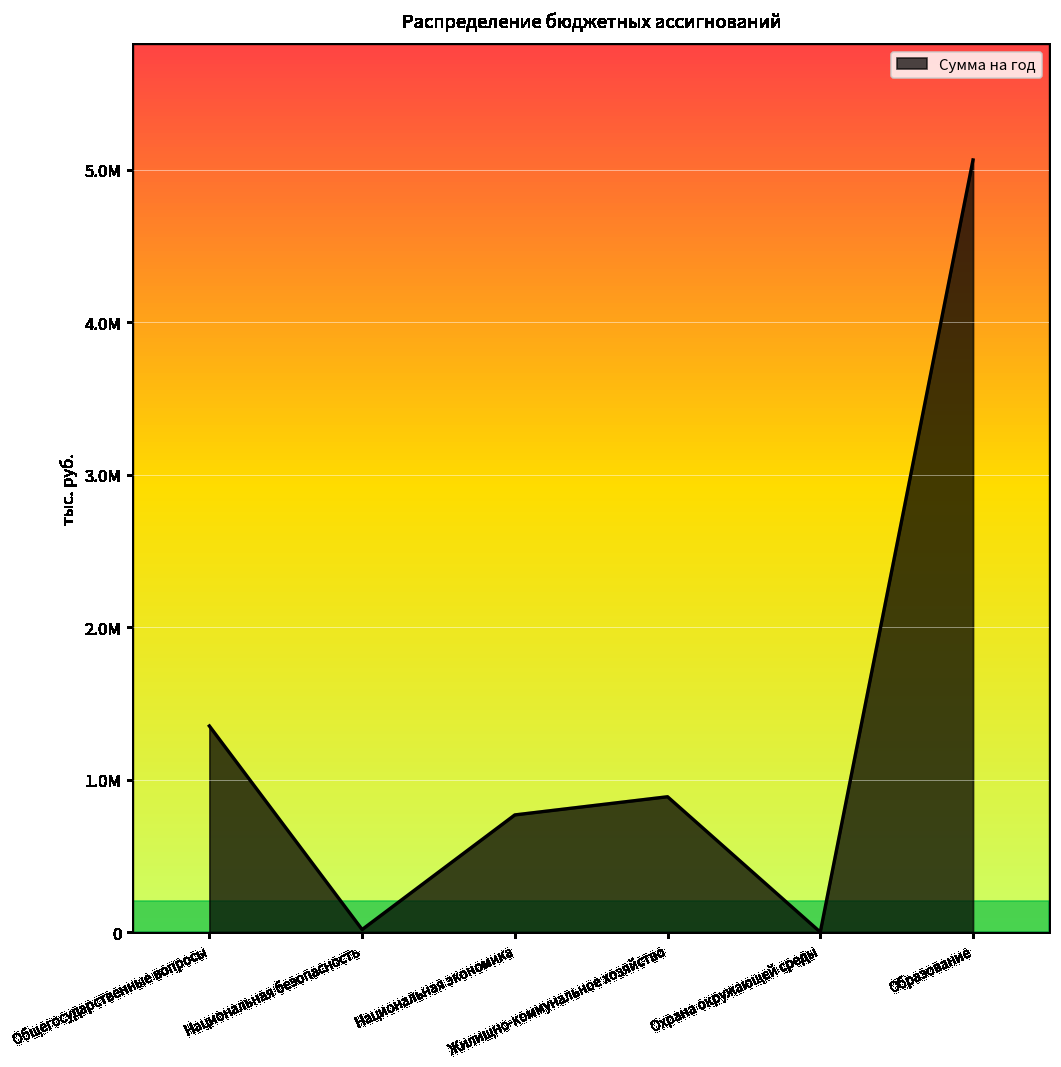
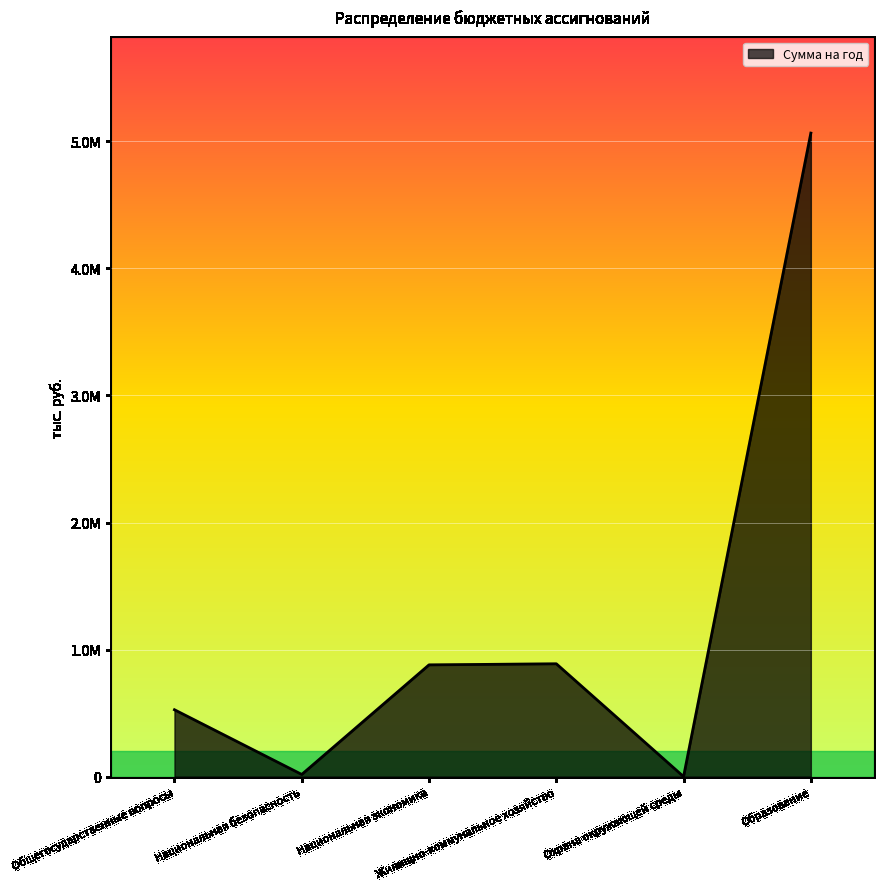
  {
-   "Общегосударственные вопросы": 1350000,
-   "Национальная экономика": 770000,
+   "Общегосударственные вопросы": 530000,
+   "Национальная экономика": 880000,
    "Жилищно-коммунальное хозяйство": 890000,
    "Образование": 5060000
  }
